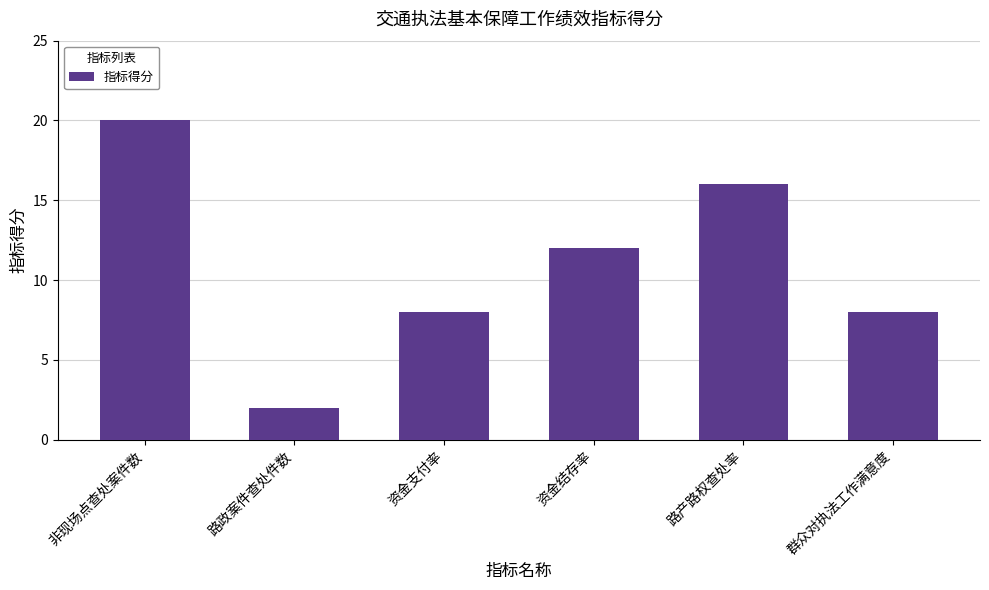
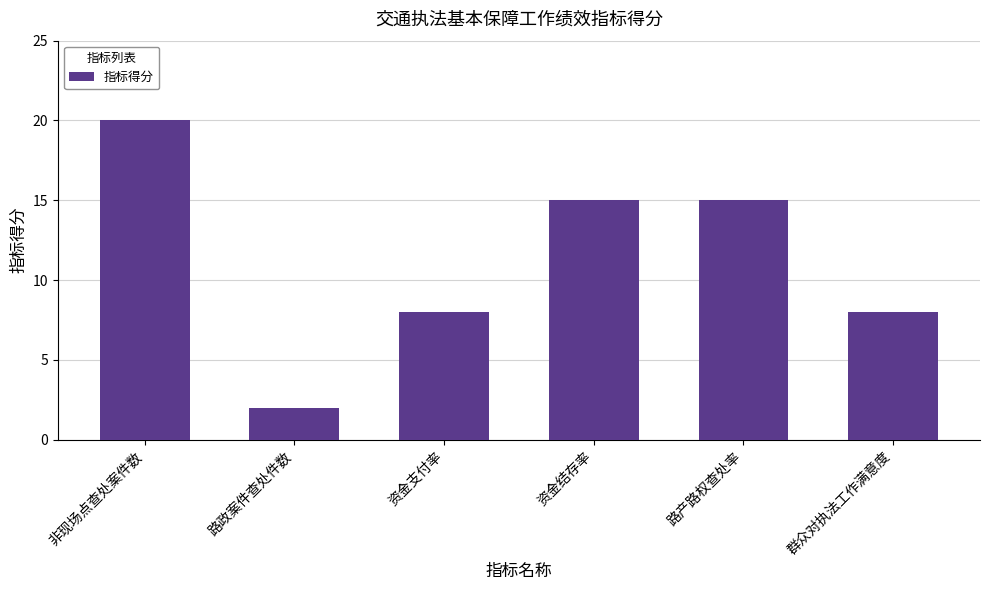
  {
    "非现场点查处案件数": 20,
    "路政案件查处件数": 2,
    "资金支付率": 8,
-   "资金结存率": 12,
-   "路产路权查处率": 16,
+   "资金结存率": 15,
+   "路产路权查处率": 15,
    "群众对执法工作满意度": 8
  }
